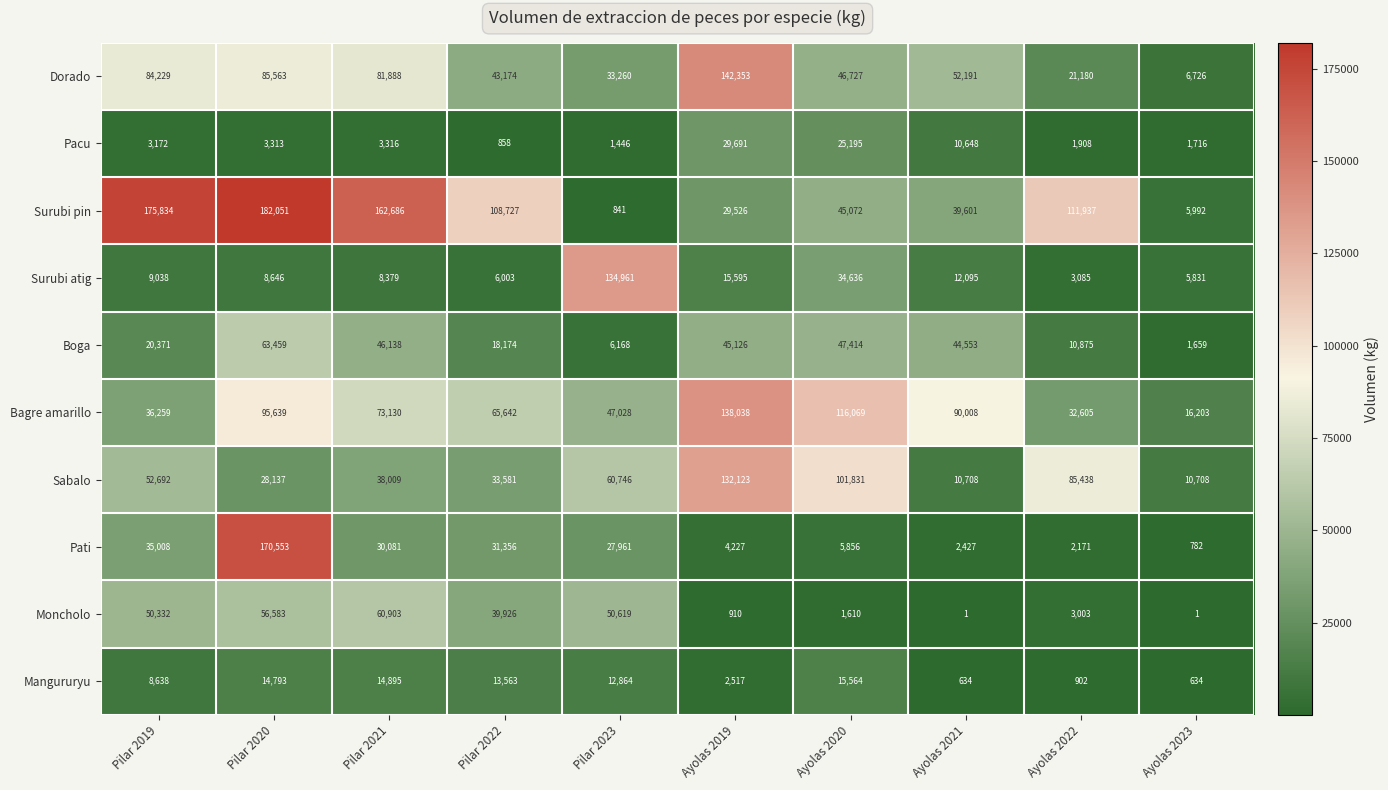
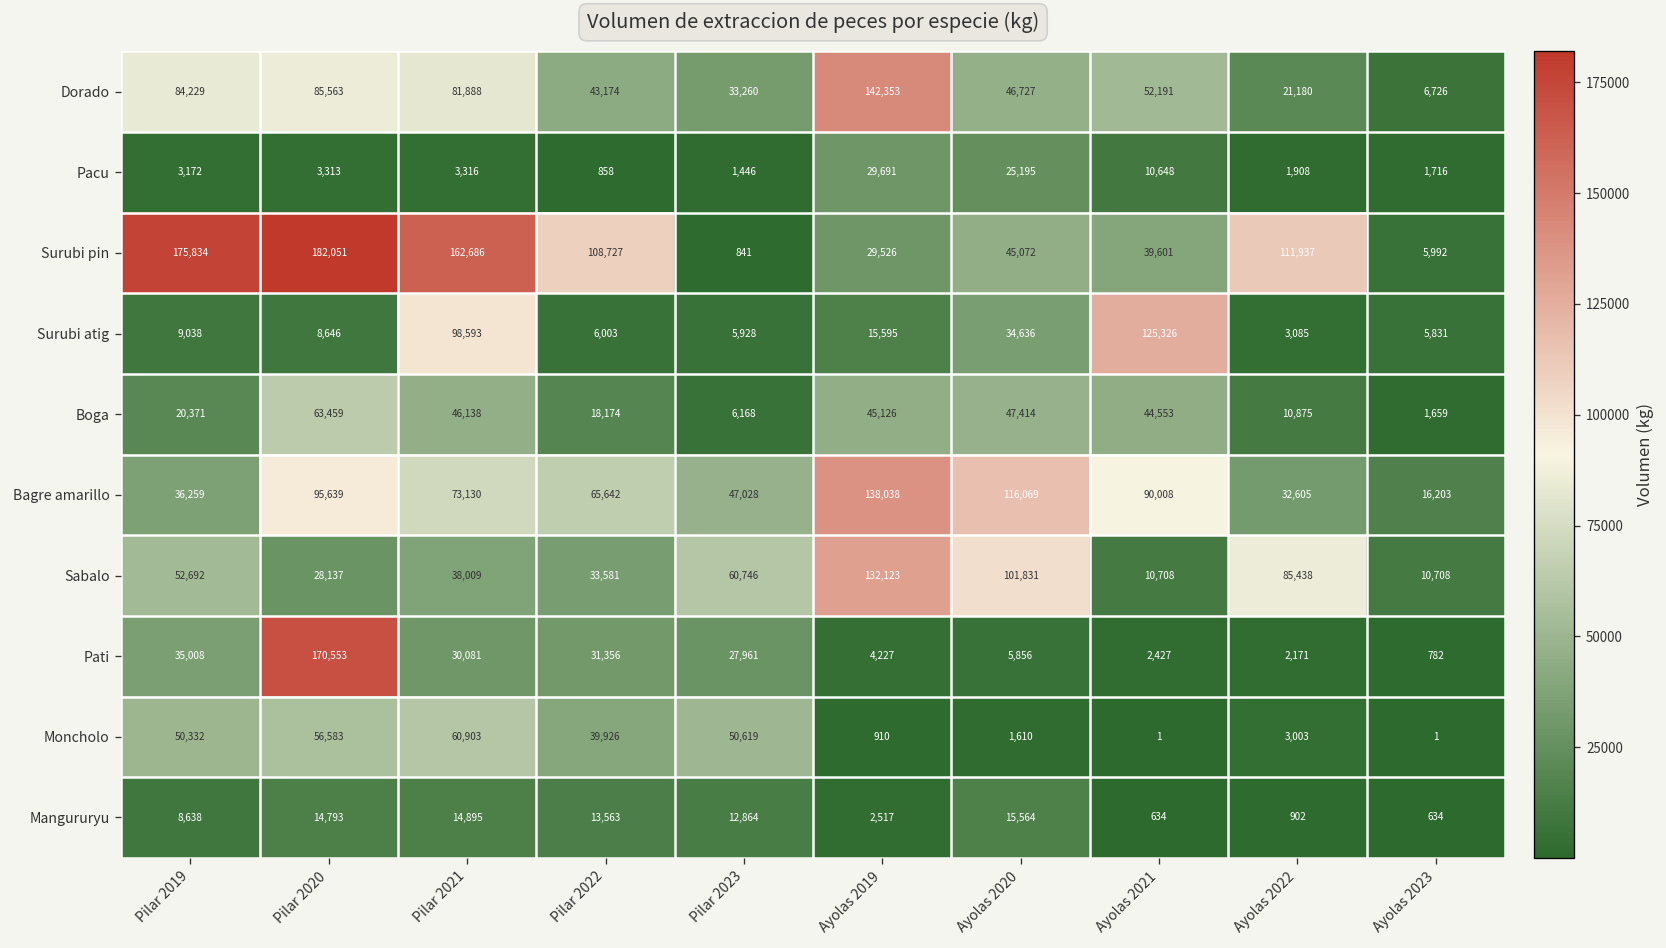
  {
    "Dorado": {
      "Pilar 2019": "84,229",
      "Pilar 2020": "85,563",
      "Pilar 2021": "81,888",
      "Pilar 2022": "43,174",
      "Pilar 2023": "33,260",
      "Ayolas 2019": "142,353",
      "Ayolas 2020": "46,727",
      "Ayolas 2021": "52,191",
      "Ayolas 2022": "21,180",
      "Ayolas 2023": "6,726"
    },
    "Pacu": {
      "Pilar 2019": "3,172",
      "Pilar 2020": "3,313",
      "Pilar 2021": "3,316",
      "Pilar 2022": "858",
      "Pilar 2023": "1,446",
      "Ayolas 2019": "29,691",
      "Ayolas 2020": "25,195",
      "Ayolas 2021": "10,648",
      "Ayolas 2022": "1,908",
      "Ayolas 2023": "1,716"
    },
    "Surubi pin": {
      "Pilar 2019": "175,834",
      "Pilar 2020": "182,051",
      "Pilar 2021": "162,686",
      "Pilar 2022": "108,727",
      "Pilar 2023": "841",
      "Ayolas 2019": "29,526",
      "Ayolas 2020": "45,072",
      "Ayolas 2021": "39,601",
      "Ayolas 2022": "111,937",
      "Ayolas 2023": "5,992"
    },
    "Surubi atig": {
      "Pilar 2019": "9,038",
      "Pilar 2020": "8,646",
-     "Pilar 2021": "8,379",
+     "Pilar 2021": "98,593",
      "Pilar 2022": "6,003",
-     "Pilar 2023": "134,961",
+     "Pilar 2023": "5,928",
      "Ayolas 2019": "15,595",
      "Ayolas 2020": "34,636",
-     "Ayolas 2021": "12,095",
+     "Ayolas 2021": "125,326",
      "Ayolas 2022": "3,085",
      "Ayolas 2023": "5,831"
    },
    "Boga": {
      "Pilar 2019": "20,371",
      "Pilar 2020": "63,459",
      "Pilar 2021": "46,138",
      "Pilar 2022": "18,174",
      "Pilar 2023": "6,168",
      "Ayolas 2019": "45,126",
      "Ayolas 2020": "47,414",
      "Ayolas 2021": "44,553",
      "Ayolas 2022": "10,875",
      "Ayolas 2023": "1,659"
    },
    "Bagre amarillo": {
      "Pilar 2019": "36,259",
      "Pilar 2020": "95,639",
      "Pilar 2021": "73,130",
      "Pilar 2022": "65,642",
      "Pilar 2023": "47,028",
      "Ayolas 2019": "138,038",
      "Ayolas 2020": "116,069",
      "Ayolas 2021": "90,008",
      "Ayolas 2022": "32,605",
      "Ayolas 2023": "16,203"
    },
    "Sabalo": {
      "Pilar 2019": "52,692",
      "Pilar 2020": "28,137",
      "Pilar 2021": "38,009",
      "Pilar 2022": "33,581",
      "Pilar 2023": "60,746",
      "Ayolas 2019": "132,123",
      "Ayolas 2020": "101,831",
      "Ayolas 2021": "10,708",
      "Ayolas 2022": "85,438",
      "Ayolas 2023": "10,708"
    },
    "Pati": {
      "Pilar 2019": "35,008",
      "Pilar 2020": "170,553",
      "Pilar 2021": "30,081",
      "Pilar 2022": "31,356",
      "Pilar 2023": "27,961",
      "Ayolas 2019": "4,227",
      "Ayolas 2020": "5,856",
      "Ayolas 2021": "2,427",
      "Ayolas 2022": "2,171",
      "Ayolas 2023": "782"
    },
    "Moncholo": {
      "Pilar 2019": "50,332",
      "Pilar 2020": "56,583",
      "Pilar 2021": "60,903",
      "Pilar 2022": "39,926",
      "Pilar 2023": "50,619",
      "Ayolas 2019": "910",
      "Ayolas 2020": "1,610",
      "Ayolas 2021": "1",
      "Ayolas 2022": "3,003",
      "Ayolas 2023": "1"
    },
    "Mangururyu": {
      "Pilar 2019": "8,638",
      "Pilar 2020": "14,793",
      "Pilar 2021": "14,895",
      "Pilar 2022": "13,563",
      "Pilar 2023": "12,864",
      "Ayolas 2019": "2,517",
      "Ayolas 2020": "15,564",
      "Ayolas 2021": "634",
      "Ayolas 2022": "902",
      "Ayolas 2023": "634"
    }
  }
